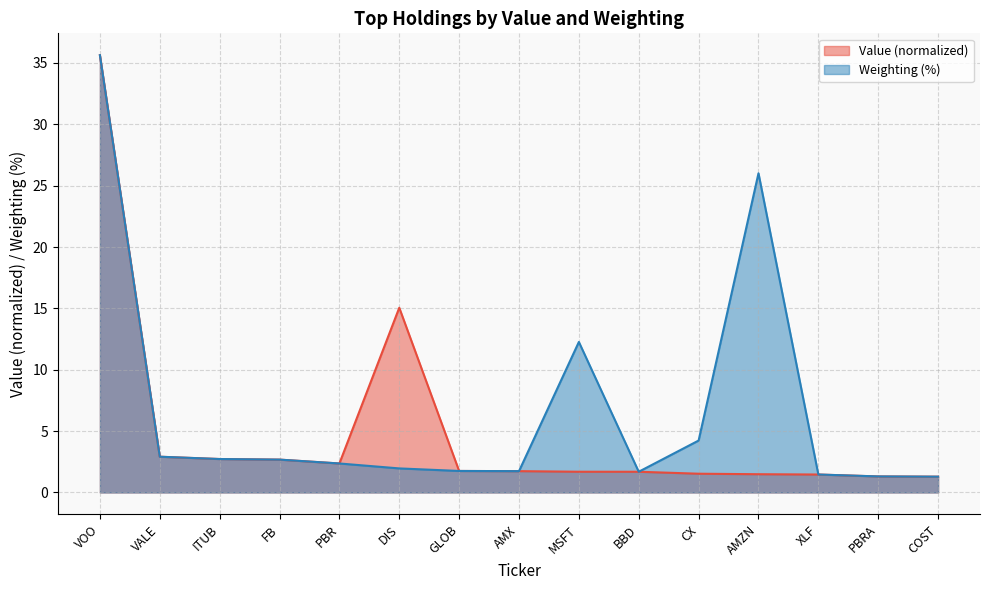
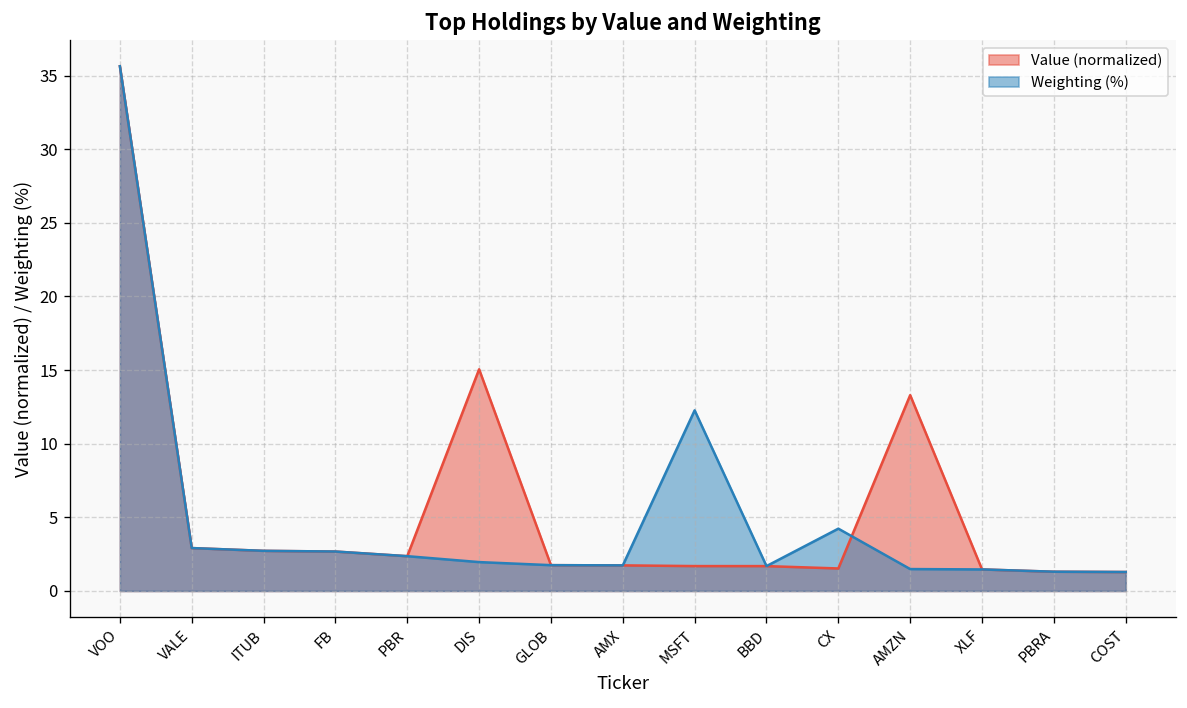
  {
    "Value (normalized)": {
      "DIS": 15.1,
      "MSFT": 1.7,
      "CX": 1.5,
-     "AMZN": 1.5
+     "AMZN": 13.3
    },
    "Weighting (%)": {
      "DIS": 2.0,
      "MSFT": 12.3,
      "CX": 4.2,
-     "AMZN": 26.0
+     "AMZN": 1.5
    }
  }
